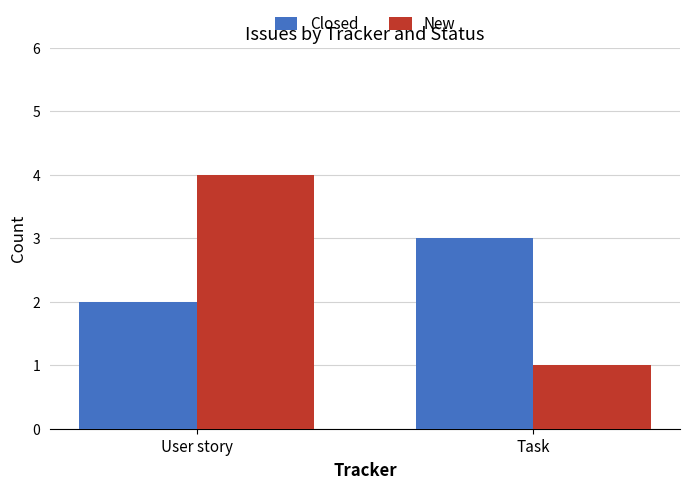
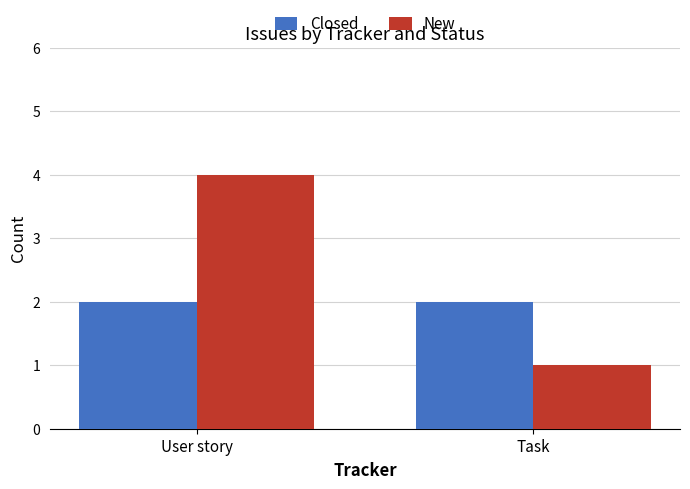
  {
    "Closed": {
      "User story": 2,
-     "Task": 3
+     "Task": 2
    },
    "New": {
      "User story": 4,
      "Task": 1
    }
  }
